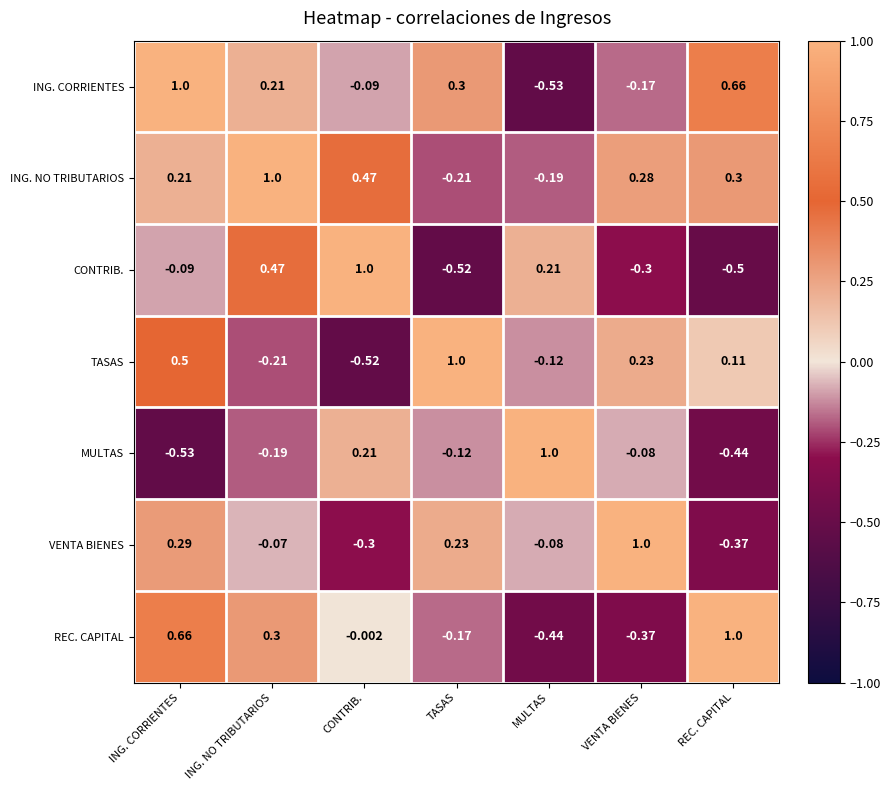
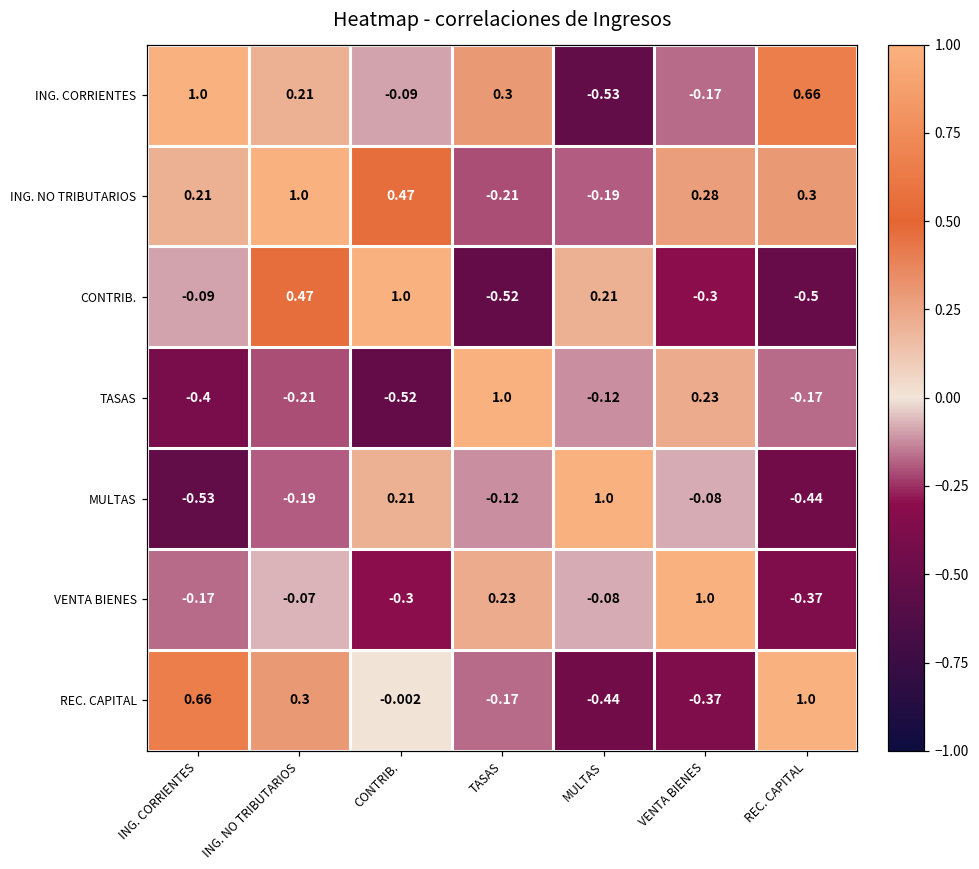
  {
    "ING. CORRIENTES": {
      "ING. CORRIENTES": 1.0,
      "ING. NO TRIBUTARIOS": 0.21,
      "CONTRIB.": -0.09,
      "TASAS": 0.3,
      "MULTAS": -0.53,
      "VENTA BIENES": -0.17,
      "REC. CAPITAL": 0.66
    },
    "ING. NO TRIBUTARIOS": {
      "ING. CORRIENTES": 0.21,
      "ING. NO TRIBUTARIOS": 1.0,
      "CONTRIB.": 0.47,
      "TASAS": -0.21,
      "MULTAS": -0.19,
      "VENTA BIENES": 0.28,
      "REC. CAPITAL": 0.3
    },
    "CONTRIB.": {
      "ING. CORRIENTES": -0.09,
      "ING. NO TRIBUTARIOS": 0.47,
      "CONTRIB.": 1.0,
      "TASAS": -0.52,
      "MULTAS": 0.21,
      "VENTA BIENES": -0.3,
      "REC. CAPITAL": -0.5
    },
    "TASAS": {
-     "ING. CORRIENTES": 0.5,
+     "ING. CORRIENTES": -0.4,
      "ING. NO TRIBUTARIOS": -0.21,
      "CONTRIB.": -0.52,
      "TASAS": 1.0,
      "MULTAS": -0.12,
      "VENTA BIENES": 0.23,
-     "REC. CAPITAL": 0.11
+     "REC. CAPITAL": -0.17
    },
    "MULTAS": {
      "ING. CORRIENTES": -0.53,
      "ING. NO TRIBUTARIOS": -0.19,
      "CONTRIB.": 0.21,
      "TASAS": -0.12,
      "MULTAS": 1.0,
      "VENTA BIENES": -0.08,
      "REC. CAPITAL": -0.44
    },
    "VENTA BIENES": {
-     "ING. CORRIENTES": 0.29,
+     "ING. CORRIENTES": -0.17,
      "ING. NO TRIBUTARIOS": -0.07,
      "CONTRIB.": -0.3,
      "TASAS": 0.23,
      "MULTAS": -0.08,
      "VENTA BIENES": 1.0,
      "REC. CAPITAL": -0.37
    },
    "REC. CAPITAL": {
      "ING. CORRIENTES": 0.66,
      "ING. NO TRIBUTARIOS": 0.3,
      "CONTRIB.": -0.002,
      "TASAS": -0.17,
      "MULTAS": -0.44,
      "VENTA BIENES": -0.37,
      "REC. CAPITAL": 1.0
    }
  }
